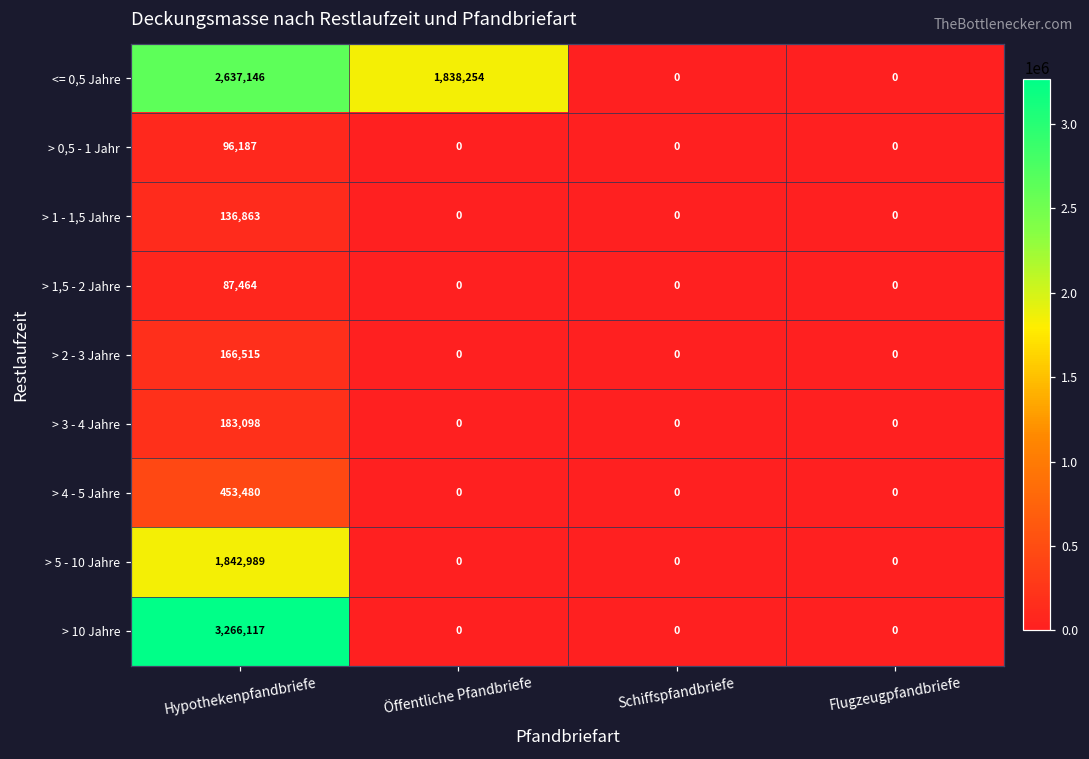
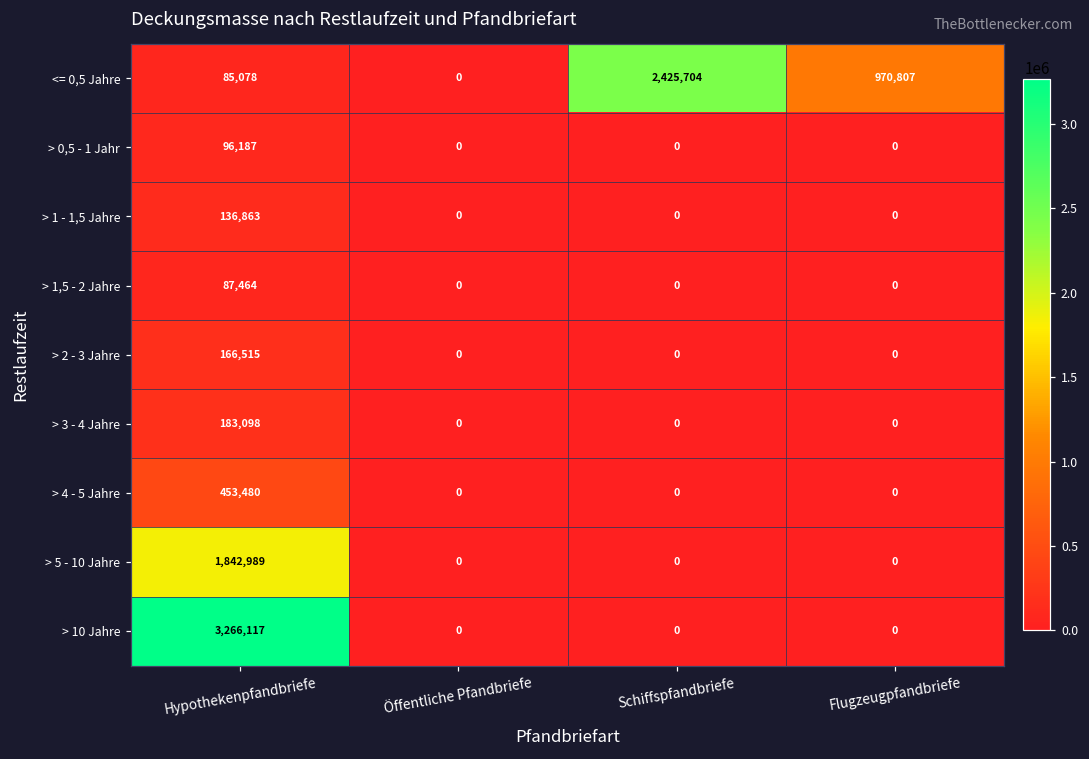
  {
    "<= 0,5 Jahre": {
-     "Hypothekenpfandbriefe": "2,637,146",
-     "Öffentliche Pfandbriefe": "1,838,254",
-     "Schiffspfandbriefe": "0",
-     "Flugzeugpfandbriefe": "0"
+     "Hypothekenpfandbriefe": "85,078",
+     "Öffentliche Pfandbriefe": "0",
+     "Schiffspfandbriefe": "2,425,704",
+     "Flugzeugpfandbriefe": "970,807"
    },
    "> 0,5 - 1 Jahr": {
      "Hypothekenpfandbriefe": "96,187",
      "Öffentliche Pfandbriefe": "0",
      "Schiffspfandbriefe": "0",
      "Flugzeugpfandbriefe": "0"
    },
    "> 1 - 1,5 Jahre": {
      "Hypothekenpfandbriefe": "136,863",
      "Öffentliche Pfandbriefe": "0",
      "Schiffspfandbriefe": "0",
      "Flugzeugpfandbriefe": "0"
    },
    "> 1,5 - 2 Jahre": {
      "Hypothekenpfandbriefe": "87,464",
      "Öffentliche Pfandbriefe": "0",
      "Schiffspfandbriefe": "0",
      "Flugzeugpfandbriefe": "0"
    },
    "> 2 - 3 Jahre": {
      "Hypothekenpfandbriefe": "166,515",
      "Öffentliche Pfandbriefe": "0",
      "Schiffspfandbriefe": "0",
      "Flugzeugpfandbriefe": "0"
    },
    "> 3 - 4 Jahre": {
      "Hypothekenpfandbriefe": "183,098",
      "Öffentliche Pfandbriefe": "0",
      "Schiffspfandbriefe": "0",
      "Flugzeugpfandbriefe": "0"
    },
    "> 4 - 5 Jahre": {
      "Hypothekenpfandbriefe": "453,480",
      "Öffentliche Pfandbriefe": "0",
      "Schiffspfandbriefe": "0",
      "Flugzeugpfandbriefe": "0"
    },
    "> 5 - 10 Jahre": {
      "Hypothekenpfandbriefe": "1,842,989",
      "Öffentliche Pfandbriefe": "0",
      "Schiffspfandbriefe": "0",
      "Flugzeugpfandbriefe": "0"
    },
    "> 10 Jahre": {
      "Hypothekenpfandbriefe": "3,266,117",
      "Öffentliche Pfandbriefe": "0",
      "Schiffspfandbriefe": "0",
      "Flugzeugpfandbriefe": "0"
    }
  }
